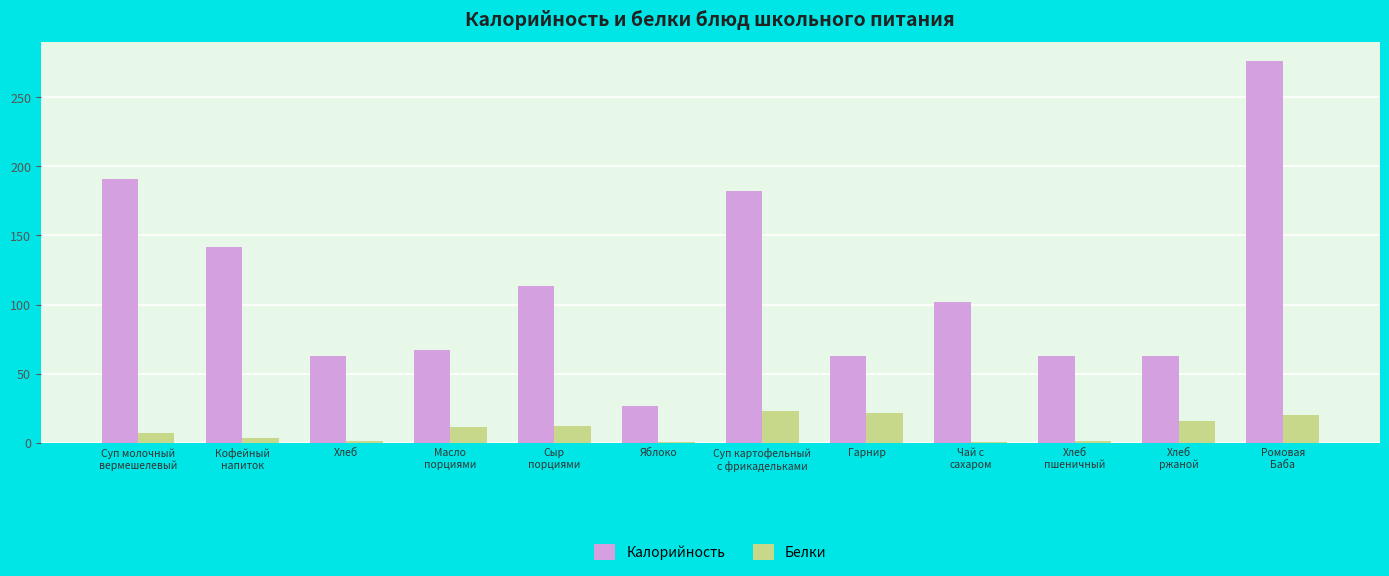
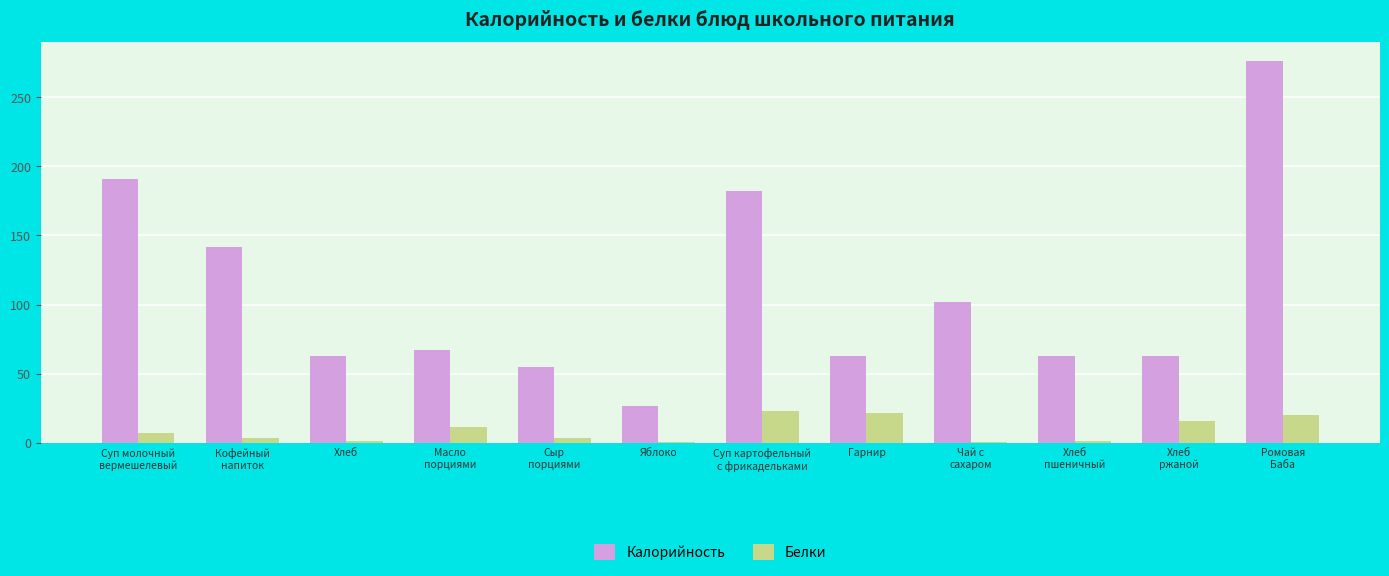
  {
    "Калорийность": {
      "Суп молочный вермешелевый": 191,
      "Кофейный напиток": 142,
      "Хлеб": 63,
      "Масло порциями": 67,
-     "Сыр порциями": 114,
+     "Сыр порциями": 55,
      "Яблоко": 27,
      "Суп картофельный с фрикадельками": 182,
      "Гарнир": 63,
      "Чай с сахаром": 102,
      "Хлеб пшеничный": 63,
      "Хлеб ржаной": 63,
      "Ромовая Баба": 276
    },
    "Белки": {
      "Суп молочный вермешелевый": 7,
      "Кофейный напиток": 3,
      "Масло порциями": 11,
-     "Сыр порциями": 12,
+     "Сыр порциями": 3,
      "Суп картофельный с фрикадельками": 23,
      "Гарнир": 22,
      "Хлеб ржаной": 16,
      "Ромовая Баба": 20
    }
  }
